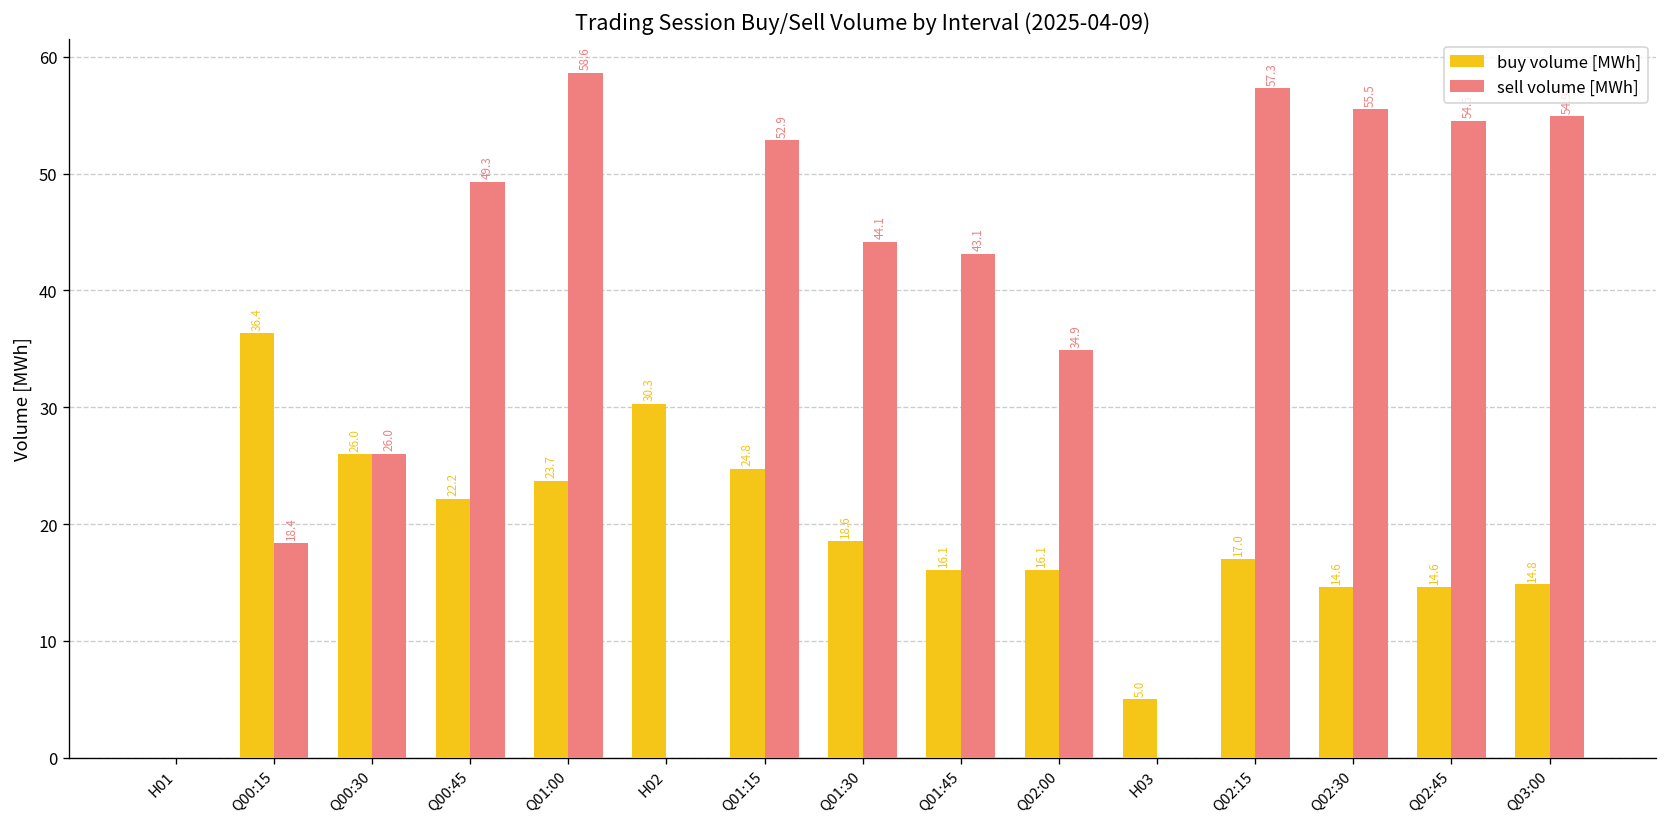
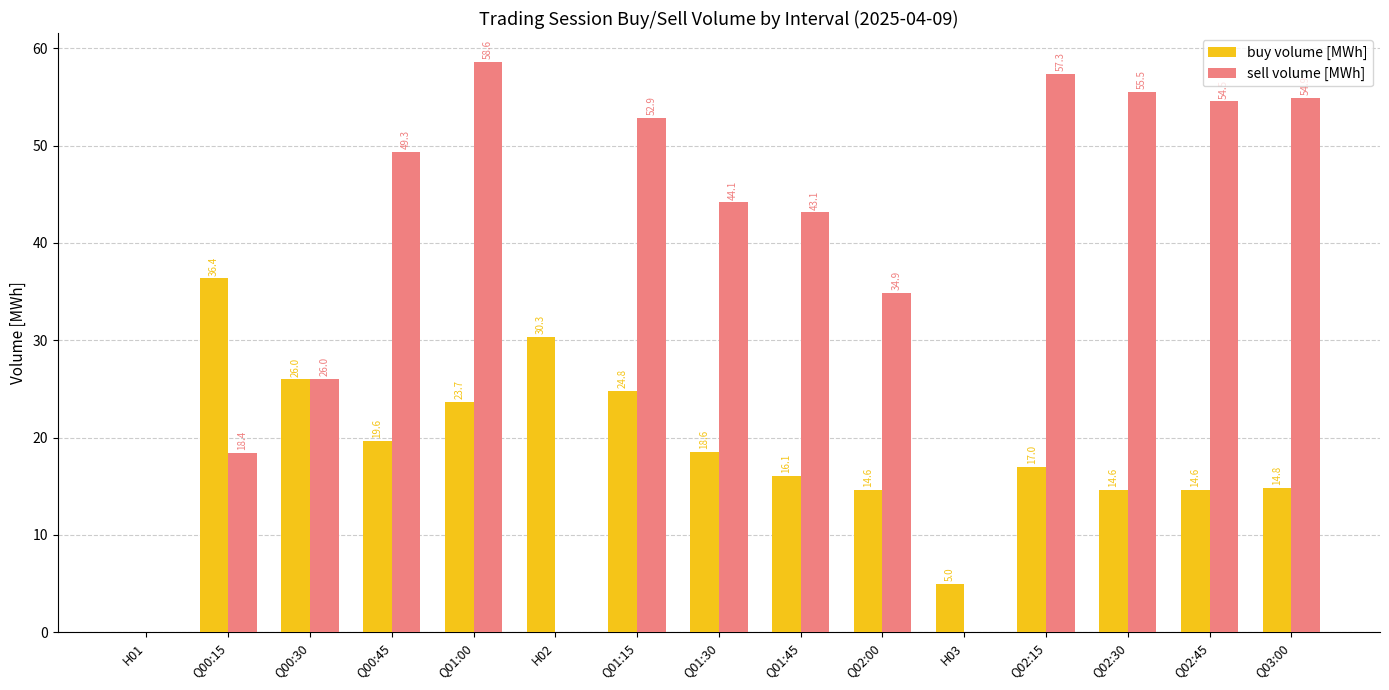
  {
    "buy volume [MWh]": {
      "Q00:15": 36.4,
      "Q00:30": 26.0,
-     "Q00:45": 22.2,
+     "Q00:45": 19.6,
      "Q01:00": 23.7,
      "H02": 30.3,
      "Q01:15": 24.8,
      "Q01:30": 18.6,
      "Q01:45": 16.1,
-     "Q02:00": 16.1,
+     "Q02:00": 14.6,
      "H03": 5.0,
      "Q02:15": 17.0,
      "Q02:30": 14.6,
      "Q02:45": 14.6,
      "Q03:00": 14.8
    },
    "sell volume [MWh]": {
      "Q00:15": 18.4,
      "Q00:30": 26.0,
      "Q00:45": 49.3,
      "Q01:00": 58.6,
      "Q01:15": 52.9,
      "Q01:30": 44.1,
      "Q01:45": 43.1,
      "Q02:00": 34.9,
      "Q02:15": 57.3,
      "Q02:30": 55.5
    }
  }
